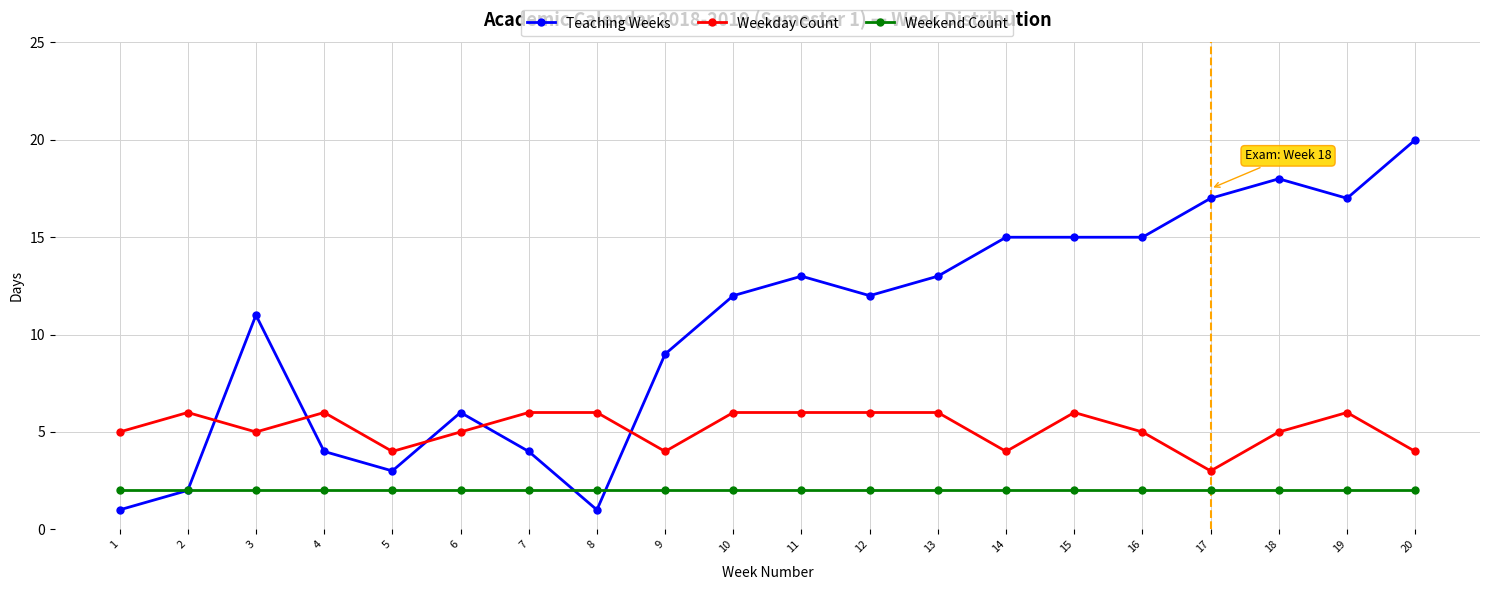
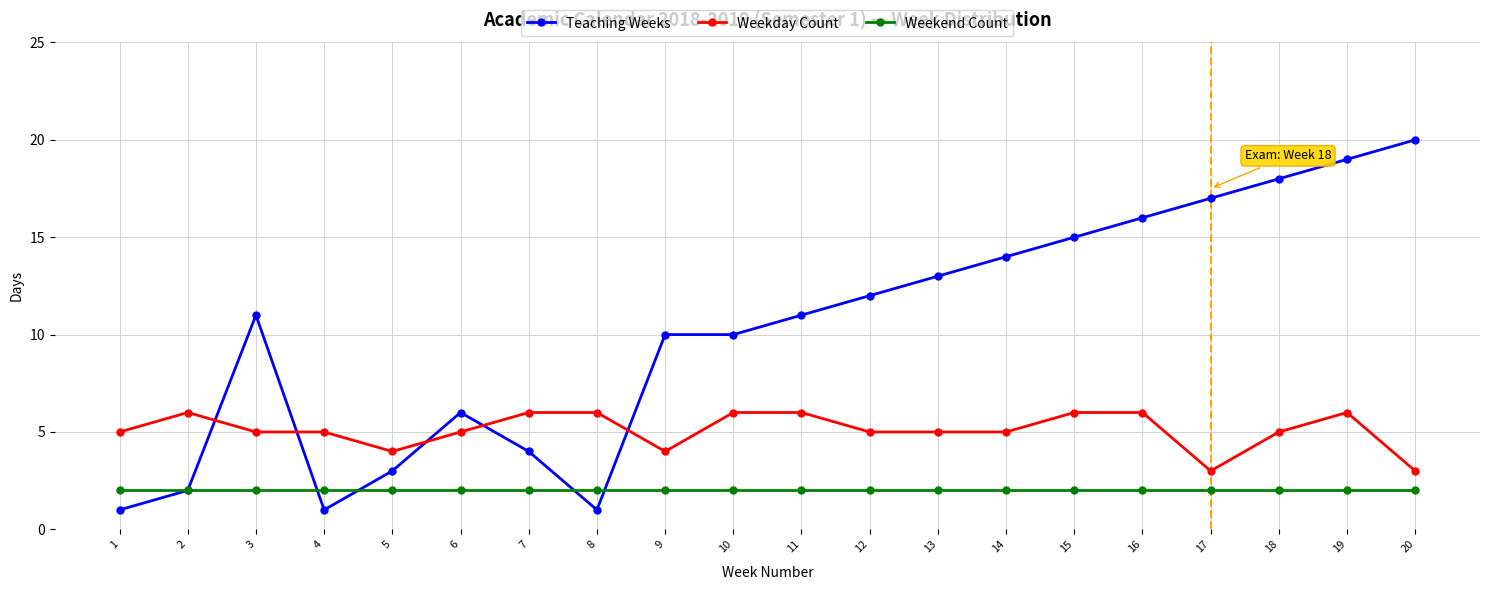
  {
    "Teaching Weeks": {
      "1": 1,
      "3": 11,
-     "4": 4,
+     "4": 1,
      "5": 3,
      "6": 6,
      "7": 4,
      "8": 1,
-     "9": 9,
-     "10": 12,
-     "11": 13,
+     "9": 10,
+     "10": 10,
+     "11": 11,
      "12": 12,
      "13": 13,
-     "14": 15,
+     "14": 14,
      "15": 15,
-     "16": 15,
+     "16": 16,
      "17": 17,
-     "19": 17,
+     "19": 19,
      "20": 20
    },
    "Weekday Count": {
      "1": 5,
      "2": 6,
      "3": 5,
-     "4": 6,
+     "4": 5,
      "5": 4,
      "6": 5,
      "7": 6,
      "8": 6,
      "9": 4,
      "10": 6,
      "11": 6,
-     "12": 6,
-     "13": 6,
-     "14": 4,
+     "12": 5,
+     "13": 5,
+     "14": 5,
      "15": 6,
-     "16": 5,
+     "16": 6,
      "17": 3,
      "18": 5,
      "19": 6,
-     "20": 4
+     "20": 3
    },
    "Weekend Count": {
      "1": 2,
      "3": 2,
      "4": 2,
      "5": 2,
      "6": 2,
      "7": 2,
      "8": 2,
      "9": 2,
      "10": 2,
      "11": 2,
      "12": 2,
      "13": 2,
      "14": 2,
      "15": 2,
      "16": 2,
      "17": 2,
      "18": 2,
      "19": 2,
      "20": 2
    }
  }
